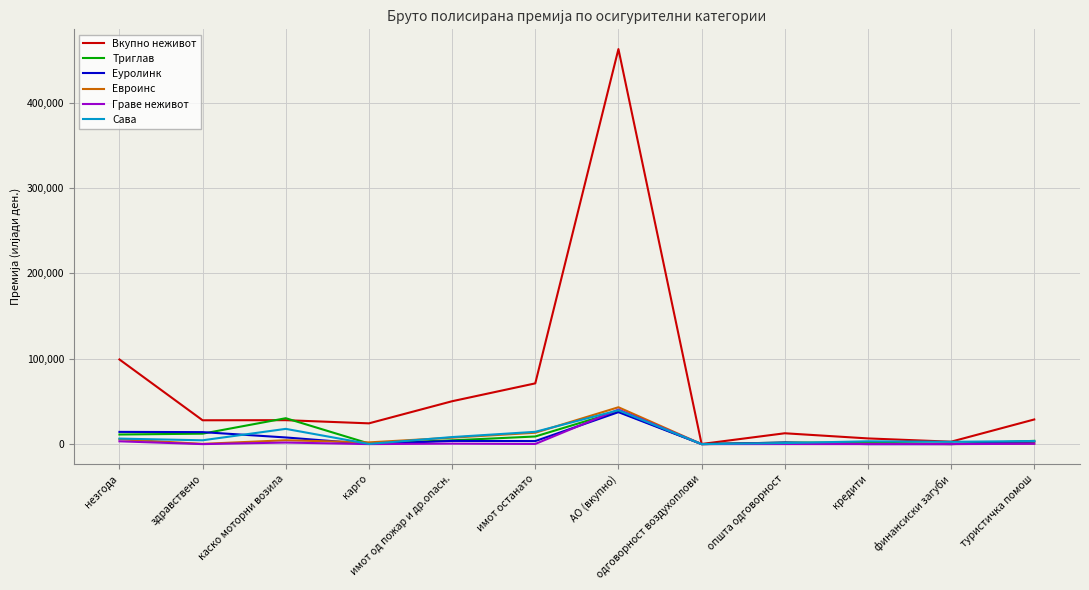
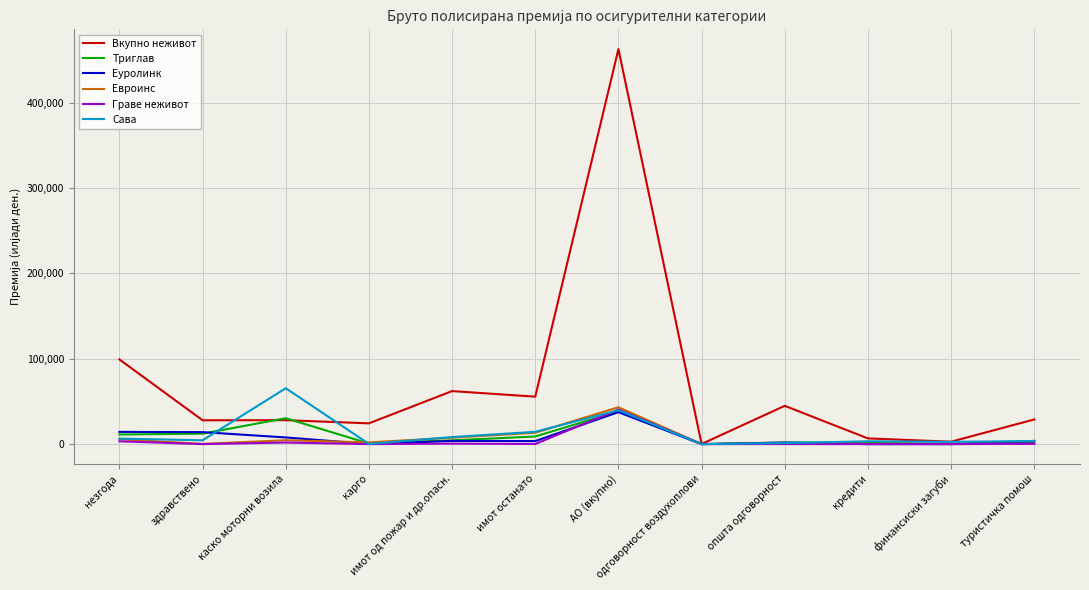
  {
    "Вкупно неживот": {
      "незгода": "100,000",
      "здравствено": "30,000",
      "карго": "20,000",
-     "имот од пожар и др.опасн.": "50,000",
-     "имот останато": "70,000",
+     "имот од пожар и др.опасн.": "60,000",
+     "имот останато": "60,000",
      "АО (вкупно)": "460,000",
-     "општа одговорност": "10,000",
+     "општа одговорност": "40,000",
      "кредити": "10,000",
      "туристичка помош": "30,000"
    },
    "Триглав": {
      "незгода": "10,000",
      "имот останато": "10,000"
    },
    "Еуролинк": {
      "незгода": "10,000",
      "каско моторни возила": "10,000",
      "имот останато": "0"
    },
    "Граве неживот": {
      "имот од пожар и др.опасн.": "0",
      "имот останато": "0"
    },
    "Сава": {
      "здравствено": "0",
-     "каско моторни возила": "20,000"
+     "каско моторни возила": "70,000"
    }
  }
